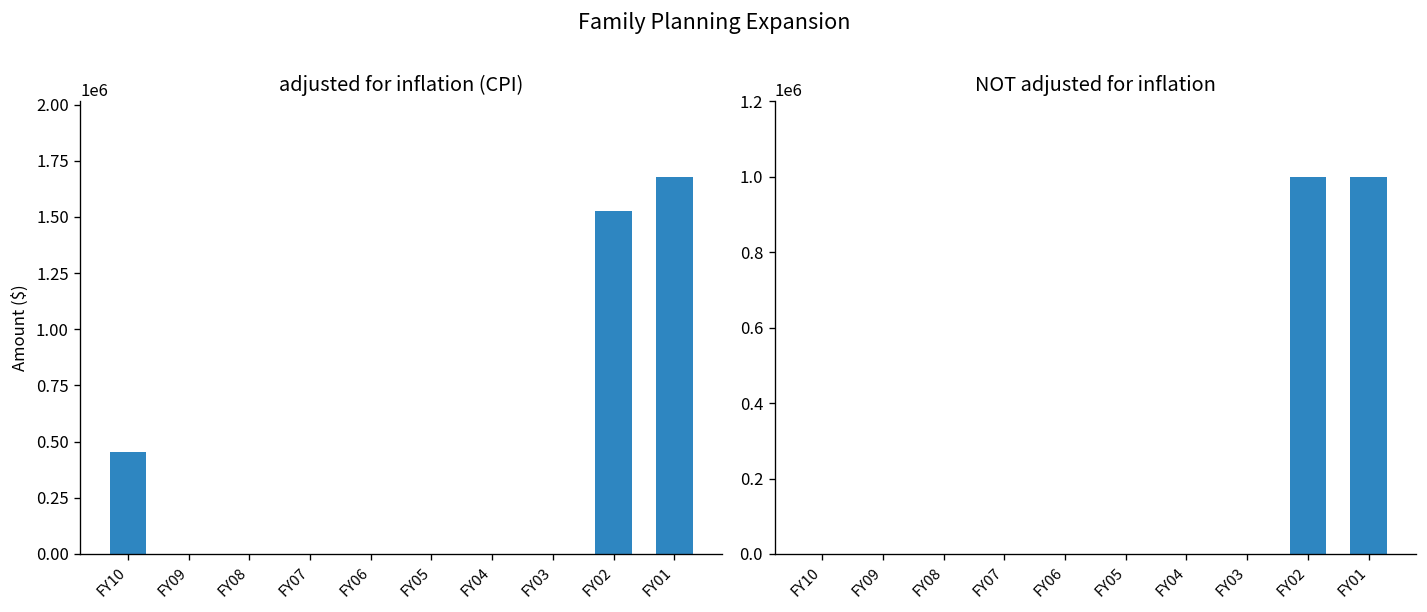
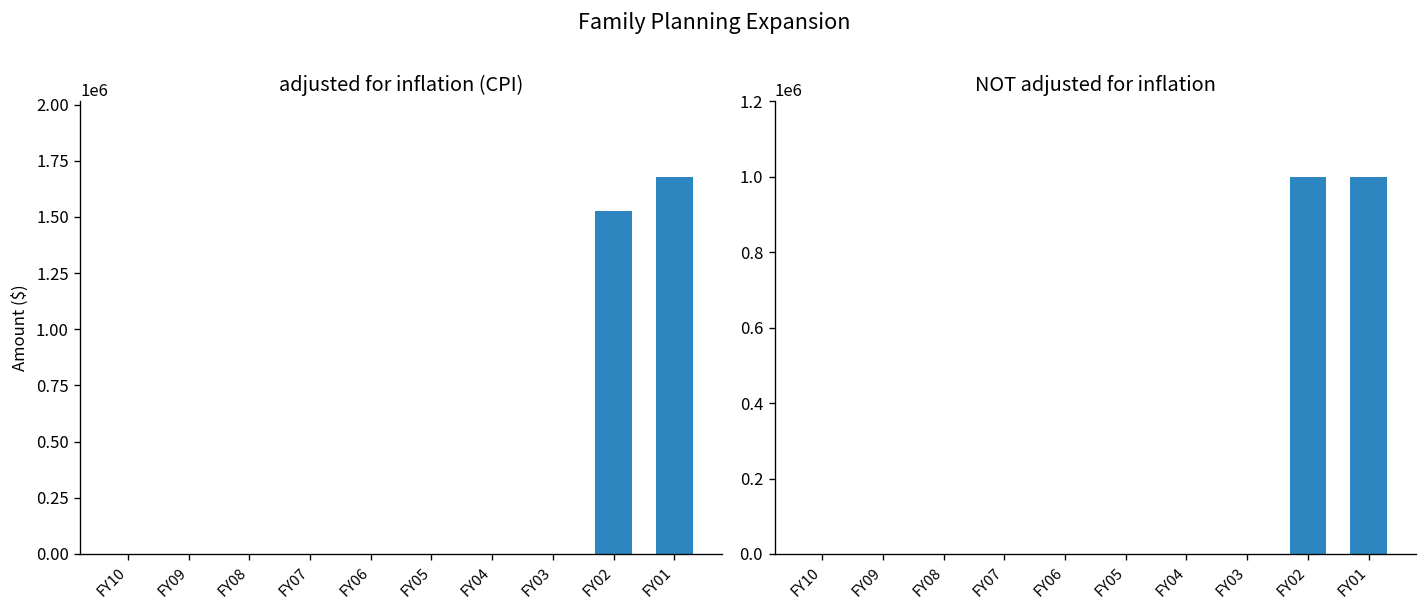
  {
    "adjusted for inflation (CPI)": {
-     "FY10": 460000,
+     "FY10": 0,
      "FY09": 0,
      "FY08": 0,
      "FY07": 0,
      "FY06": 0,
      "FY05": 0,
      "FY04": 0,
      "FY03": 0,
      "FY02": 1530000,
      "FY01": 1680000
    },
    "NOT adjusted for inflation": {
      "FY10": 0,
      "FY09": 0,
      "FY08": 0,
      "FY07": 0,
      "FY06": 0,
      "FY05": 0,
      "FY04": 0,
      "FY03": 0,
      "FY02": 1000000,
      "FY01": 1000000
    }
  }
